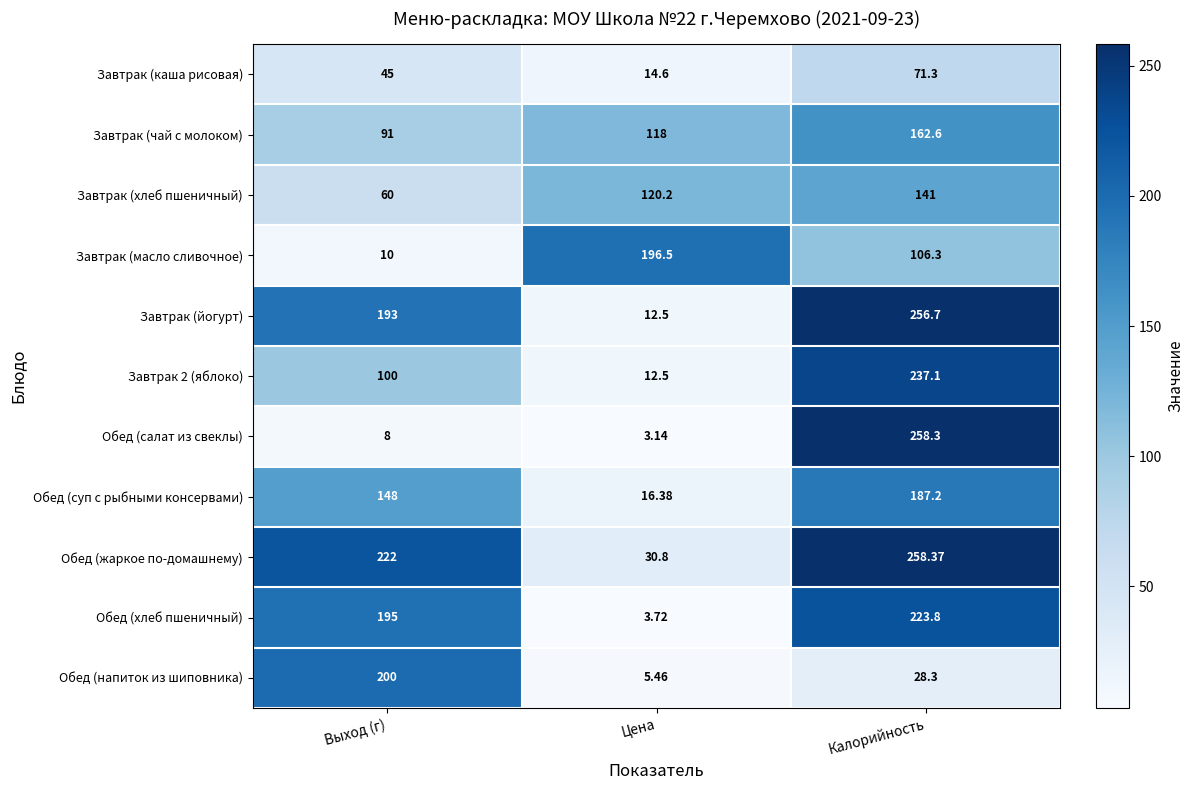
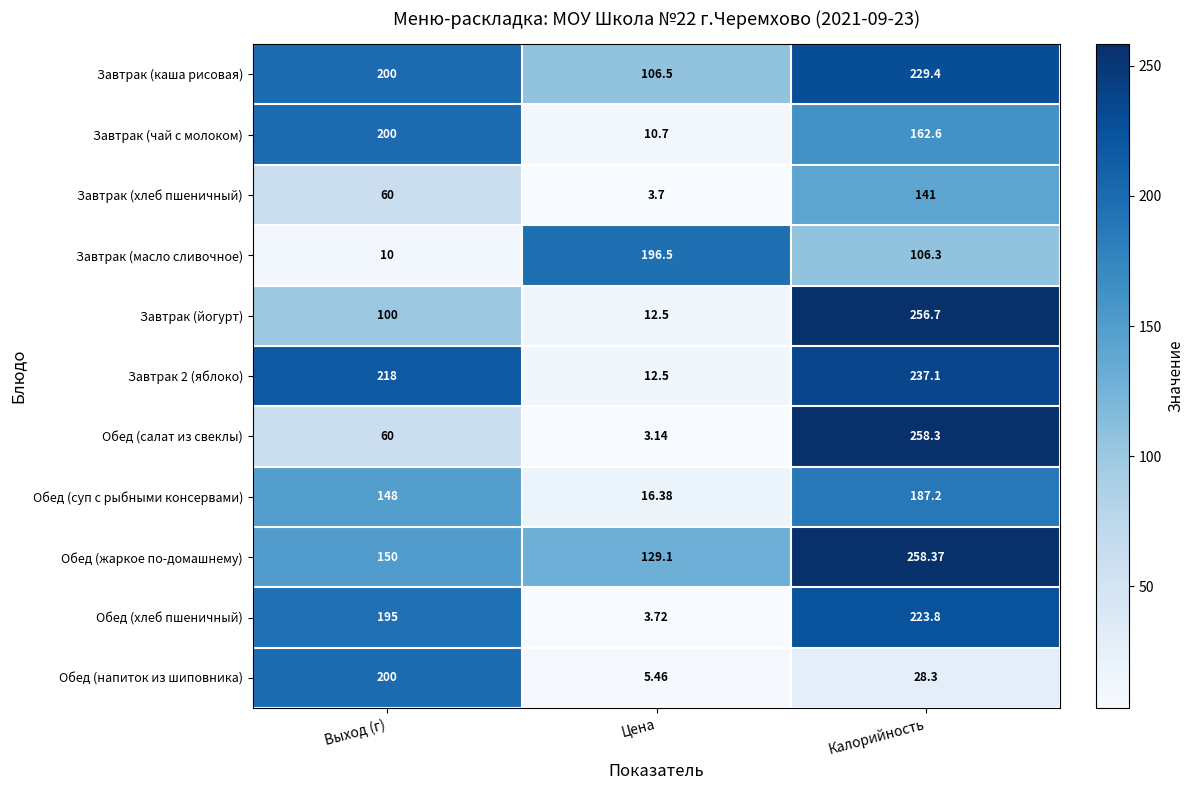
  {
    "Завтрак (каша рисовая)": {
-     "Выход (г)": 45,
-     "Цена": 14.6,
-     "Калорийность": 71.3
+     "Выход (г)": 200,
+     "Цена": 106.5,
+     "Калорийность": 229.4
    },
    "Завтрак (чай с молоком)": {
-     "Выход (г)": 91,
-     "Цена": 118,
+     "Выход (г)": 200,
+     "Цена": 10.7,
      "Калорийность": 162.6
    },
    "Завтрак (хлеб пшеничный)": {
      "Выход (г)": 60,
-     "Цена": 120.2,
+     "Цена": 3.7,
      "Калорийность": 141
    },
    "Завтрак (масло сливочное)": {
      "Выход (г)": 10,
      "Цена": 196.5,
      "Калорийность": 106.3
    },
    "Завтрак (йогурт)": {
-     "Выход (г)": 193,
+     "Выход (г)": 100,
      "Цена": 12.5,
      "Калорийность": 256.7
    },
    "Завтрак 2 (яблоко)": {
-     "Выход (г)": 100,
+     "Выход (г)": 218,
      "Цена": 12.5,
      "Калорийность": 237.1
    },
    "Обед (салат из свеклы)": {
-     "Выход (г)": 8,
+     "Выход (г)": 60,
      "Цена": 3.14,
      "Калорийность": 258.3
    },
    "Обед (суп с рыбными консервами)": {
      "Выход (г)": 148,
      "Цена": 16.38,
      "Калорийность": 187.2
    },
    "Обед (жаркое по-домашнему)": {
-     "Выход (г)": 222,
-     "Цена": 30.8,
+     "Выход (г)": 150,
+     "Цена": 129.1,
      "Калорийность": 258.37
    },
    "Обед (хлеб пшеничный)": {
      "Выход (г)": 195,
      "Цена": 3.72,
      "Калорийность": 223.8
    },
    "Обед (напиток из шиповника)": {
      "Выход (г)": 200,
      "Цена": 5.46,
      "Калорийность": 28.3
    }
  }
